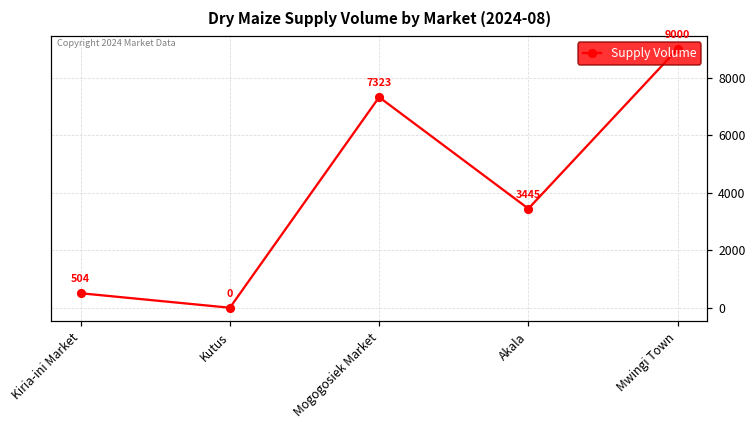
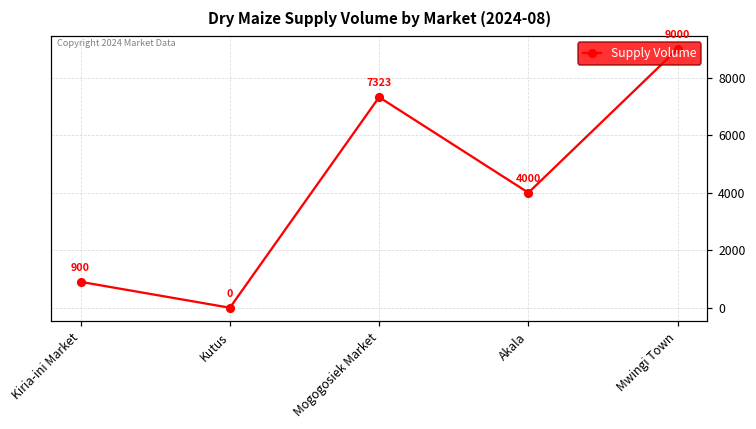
  {
-   "Kiria-ini Market": 504,
+   "Kiria-ini Market": 900,
    "Kutus": 0,
    "Mogogosiek Market": 7323,
-   "Akala": 3445
+   "Akala": 4000
  }
